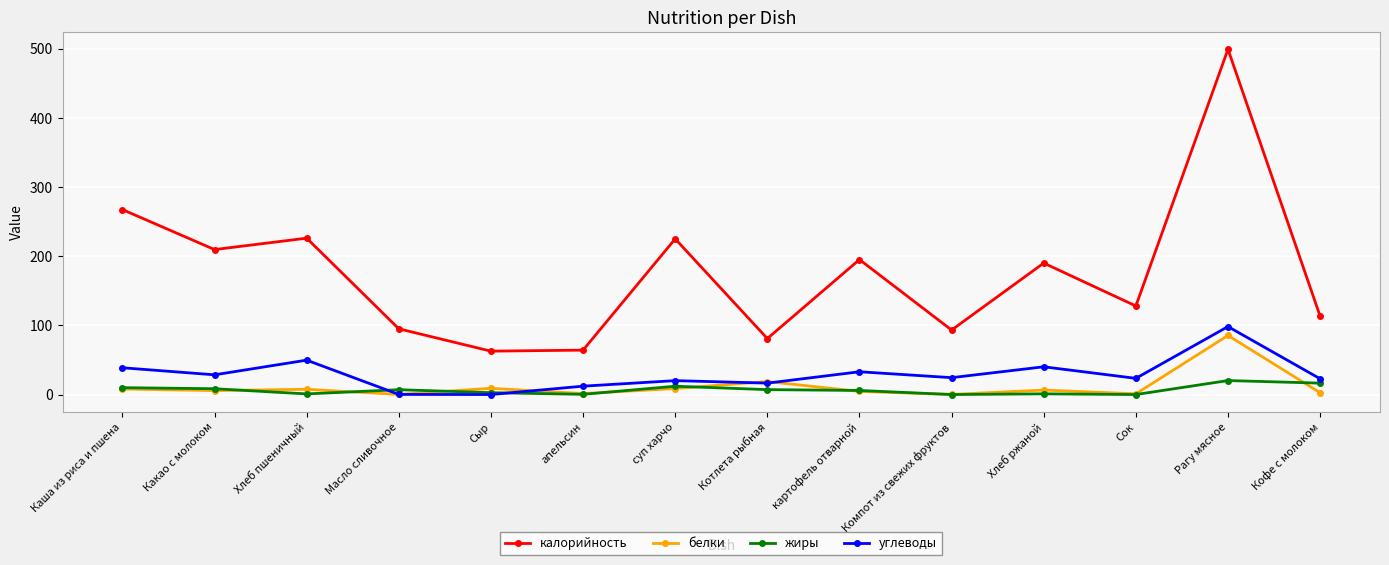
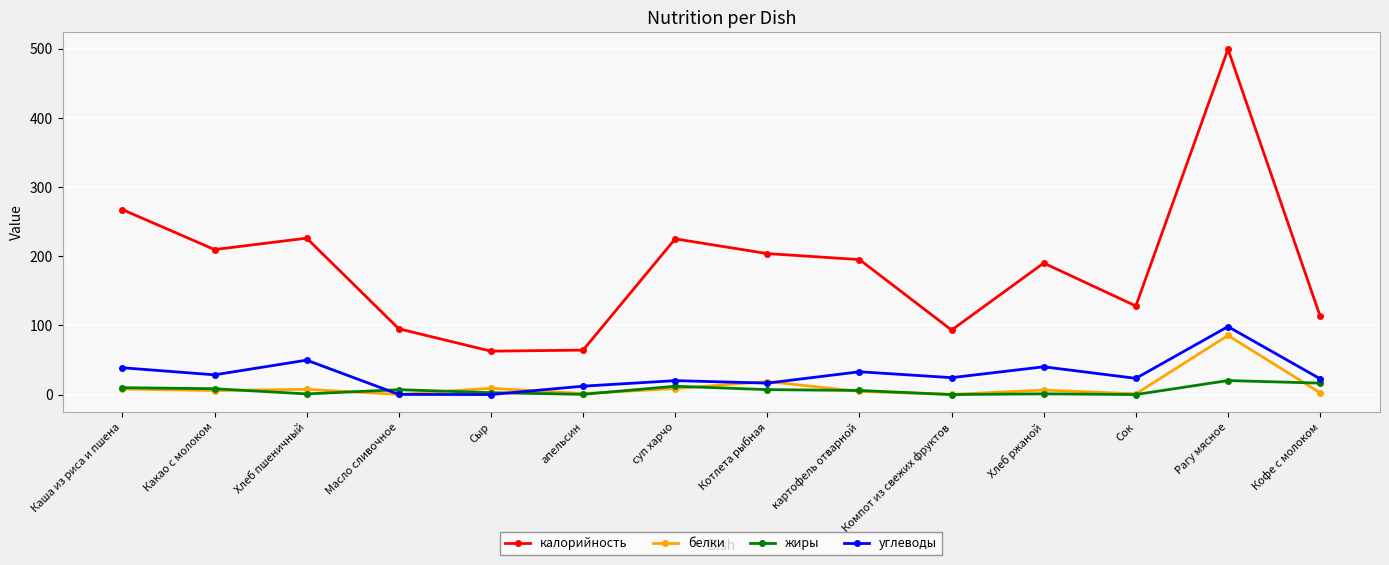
  {
    "калорийность": {
      "Каша из риса и пшена": 270,
      "Какао с молоком": 210,
      "Хлеб пшеничный": 230,
      "Масло сливочное": 100,
      "Сыр": 60,
      "апельсин": 60,
      "суп харчо": 230,
-     "Котлета рыбная": 80,
+     "Котлета рыбная": 200,
      "картофель отварной": 200,
      "Компот из свежих фруктов": 90,
      "Хлеб ржаной": 190,
      "Сок": 130,
      "Рагу мясное": 500,
      "Кофе с молоком": 110
    },
    "белки": {
      "Хлеб пшеничный": 10,
      "Сыр": 10,
      "Хлеб ржаной": 10,
      "Рагу мясное": 90,
      "Кофе с молоком": 0
    },
    "жиры": {
      "Хлеб пшеничный": 0,
      "Масло сливочное": 10,
      "Котлета рыбная": 10,
      "Хлеб ржаной": 0,
      "Рагу мясное": 20,
      "Кофе с молоком": 20
    },
    "углеводы": {
      "Каша из риса и пшена": 40,
      "Какао с молоком": 30,
      "Хлеб пшеничный": 50,
      "апельсин": 10,
      "суп харчо": 20,
      "картофель отварной": 30,
      "Компот из свежих фруктов": 20,
      "Хлеб ржаной": 40,
      "Сок": 20,
      "Рагу мясное": 100,
      "Кофе с молоком": 20
    }
  }
